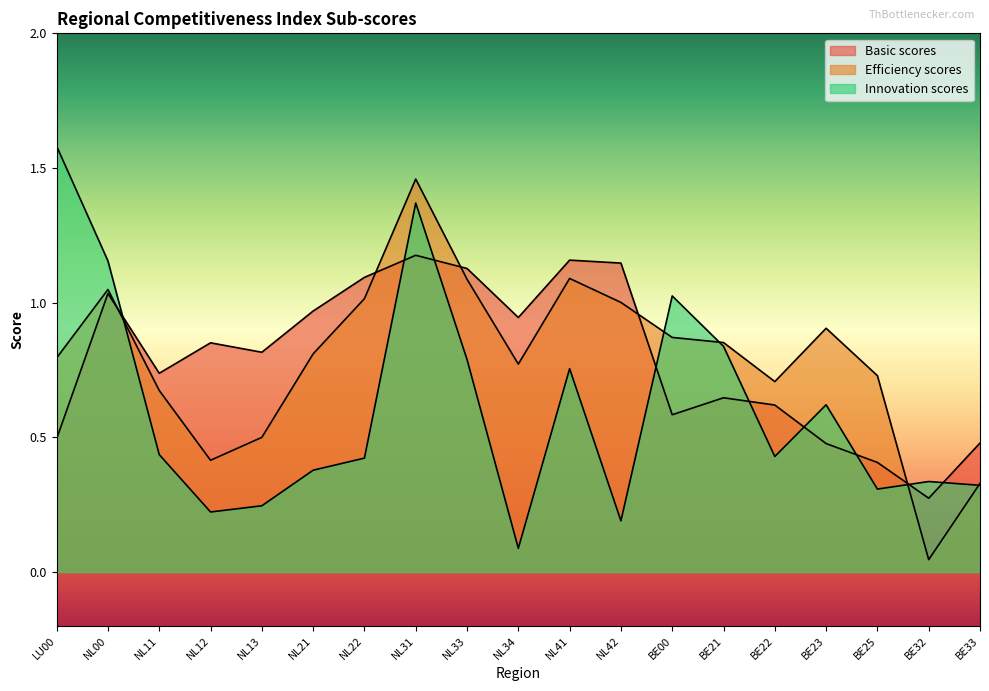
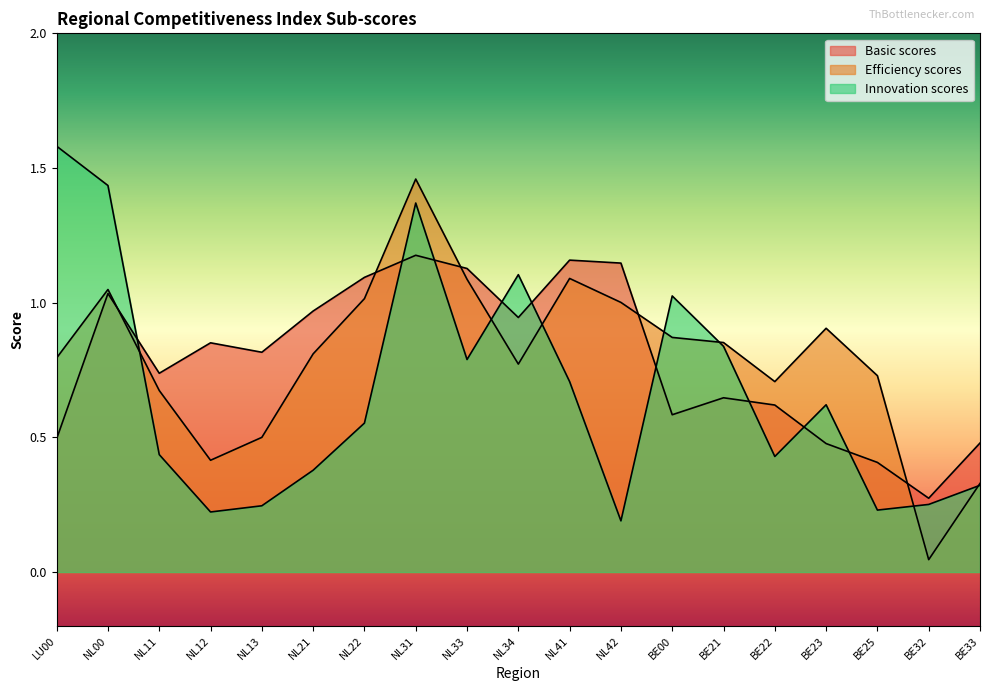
  {
    "Innovation scores": {
      "LU00": 1.58,
-     "NL00": 1.16,
+     "NL00": 1.44,
      "NL11": 0.44,
      "NL12": 0.22,
      "NL13": 0.25,
      "NL21": 0.38,
-     "NL22": 0.42,
+     "NL22": 0.55,
      "NL31": 1.37,
      "NL33": 0.79,
-     "NL34": 0.09,
-     "NL41": 0.76,
+     "NL34": 1.10,
+     "NL41": 0.71,
      "NL42": 0.19,
      "BE00": 1.03,
      "BE21": 0.84,
      "BE22": 0.43,
      "BE23": 0.62,
-     "BE25": 0.31,
-     "BE32": 0.34
+     "BE25": 0.23,
+     "BE32": 0.25
    }
  }
